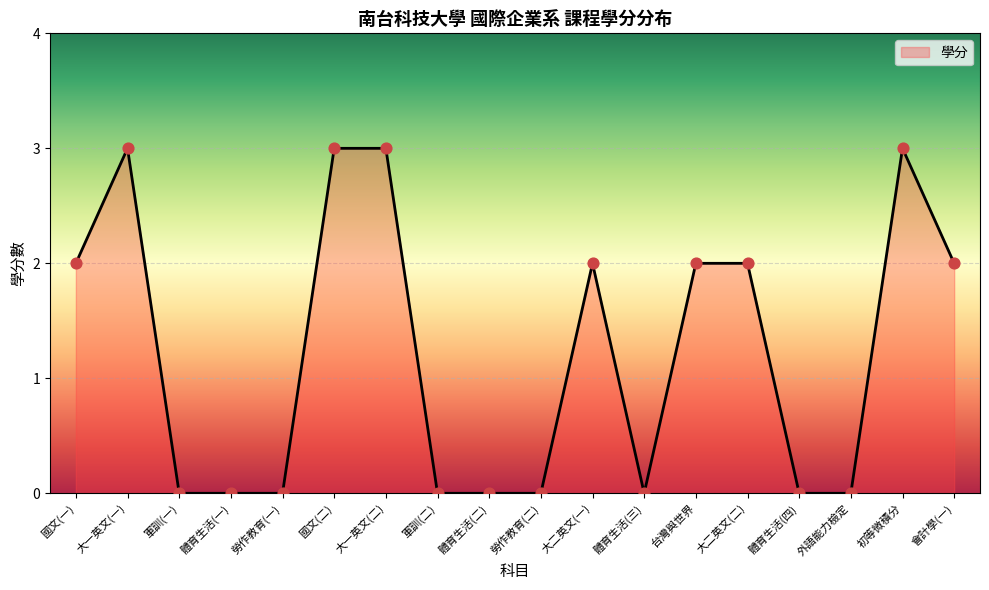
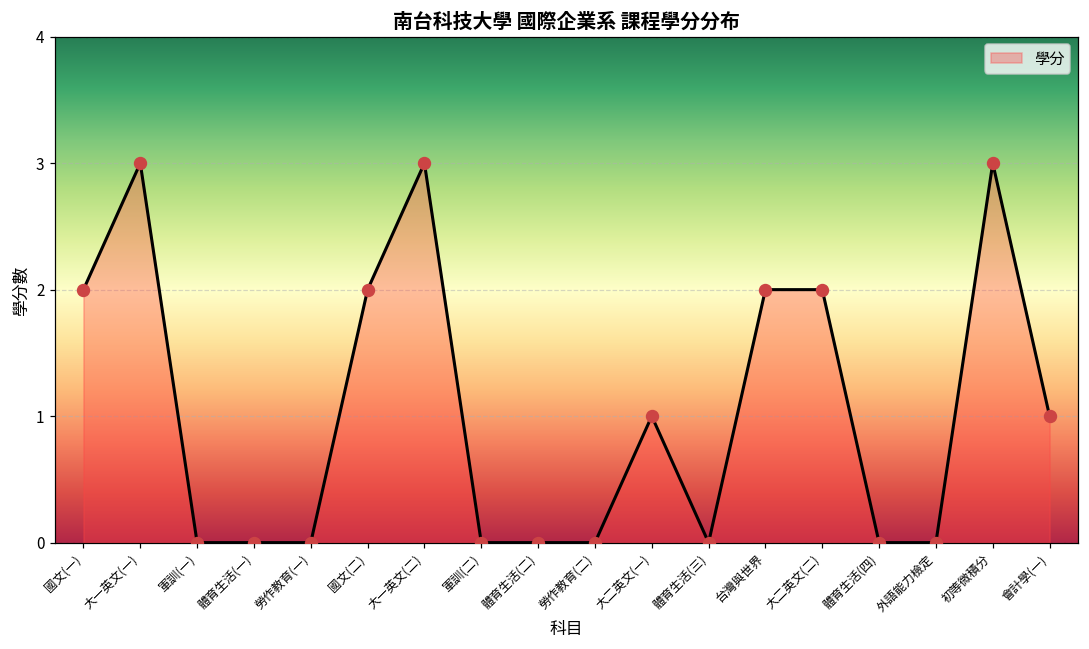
  {
    "國文(一)": 2,
    "大一英文(一)": 3,
    "軍訓(一)": 0,
    "體育生活(一)": 0,
    "勞作教育(一)": 0,
-   "國文(二)": 3,
+   "國文(二)": 2,
    "大一英文(二)": 3,
    "軍訓(二)": 0,
    "體育生活(二)": 0,
    "勞作教育(二)": 0,
-   "大二英文(一)": 2,
+   "大二英文(一)": 1,
    "體育生活(三)": 0,
    "台灣與世界": 2,
    "大二英文(二)": 2,
    "體育生活(四)": 0,
    "外語能力檢定": 0,
    "初等微積分": 3,
-   "會計學(一)": 2
+   "會計學(一)": 1
  }
